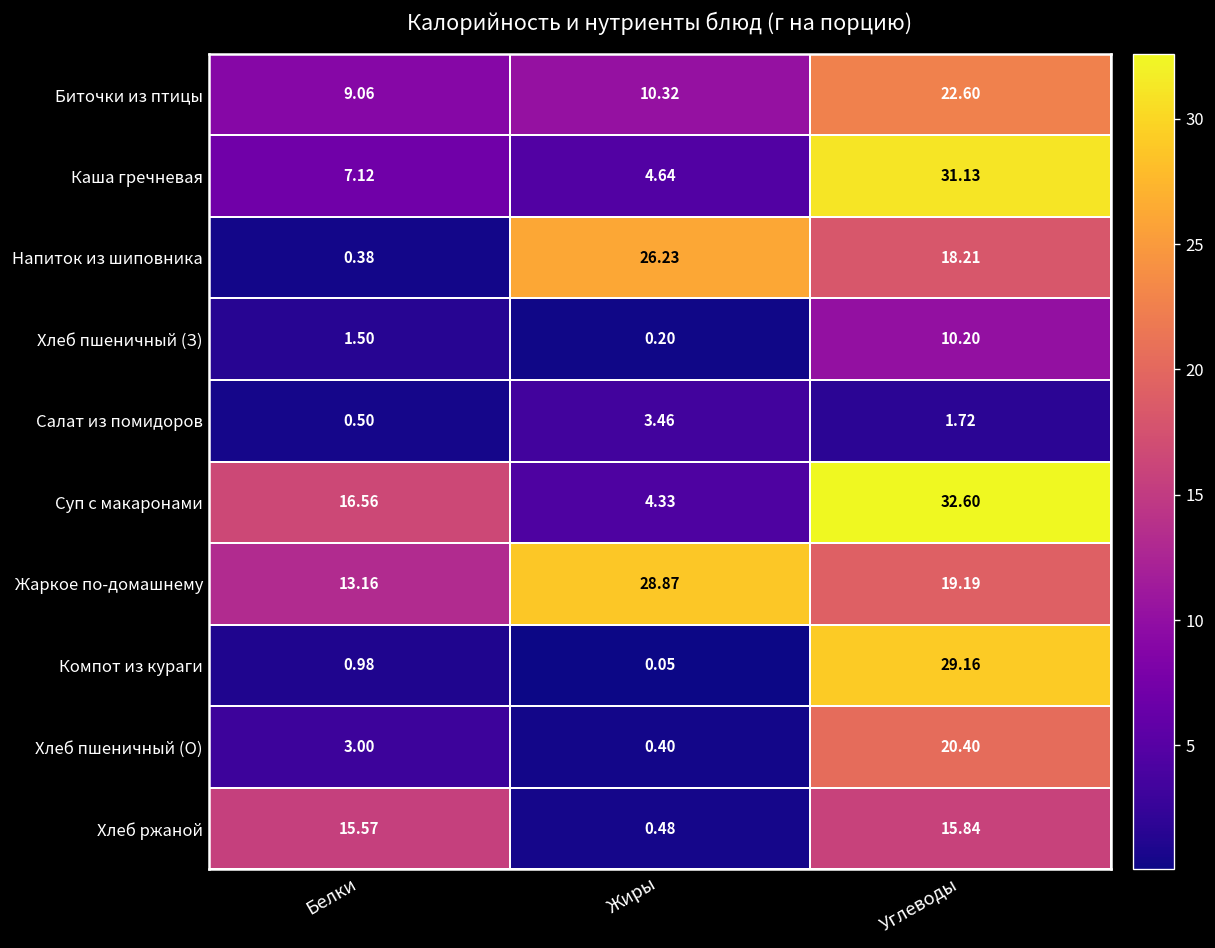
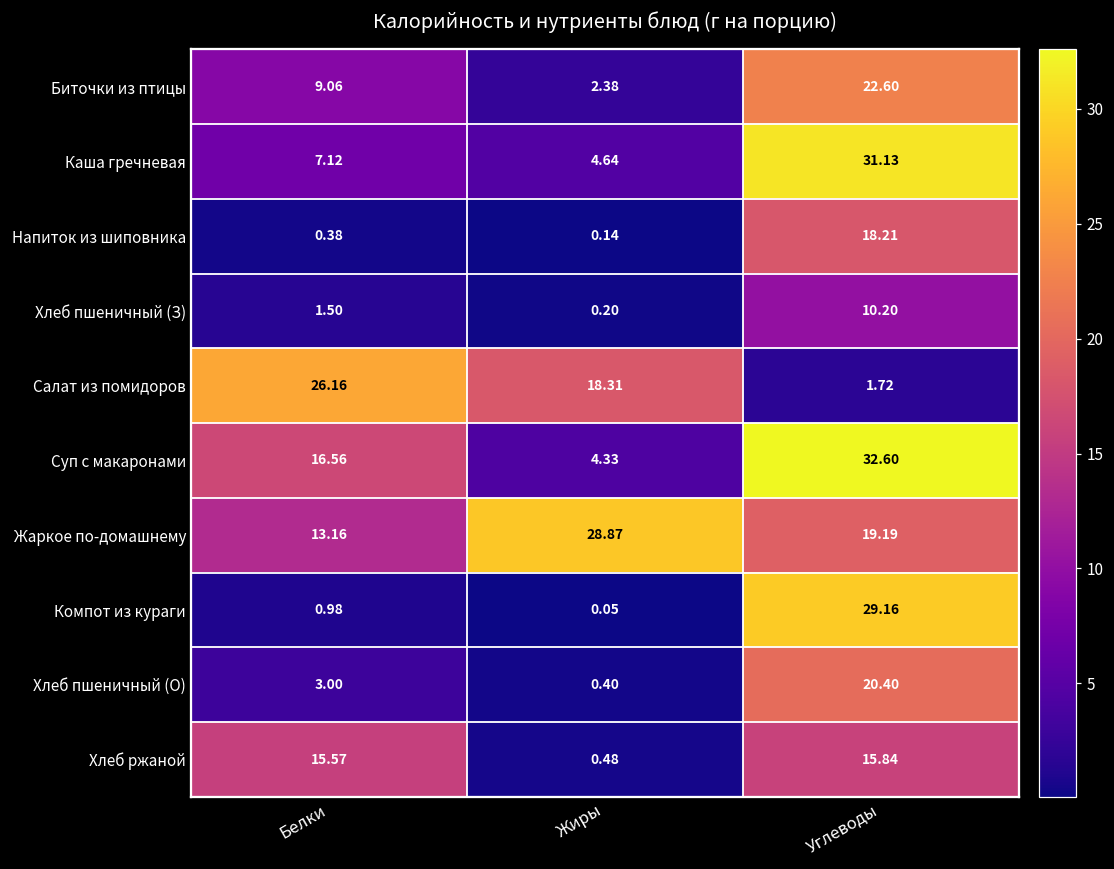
  {
    "Биточки из птицы": {
      "Белки": 9.06,
-     "Жиры": 10.32,
+     "Жиры": 2.38,
      "Углеводы": 22.60
    },
    "Каша гречневая": {
      "Белки": 7.12,
      "Жиры": 4.64,
      "Углеводы": 31.13
    },
    "Напиток из шиповника": {
      "Белки": 0.38,
-     "Жиры": 26.23,
+     "Жиры": 0.14,
      "Углеводы": 18.21
    },
    "Хлеб пшеничный (З)": {
      "Белки": 1.50,
      "Жиры": 0.20,
      "Углеводы": 10.20
    },
    "Салат из помидоров": {
-     "Белки": 0.50,
-     "Жиры": 3.46,
+     "Белки": 26.16,
+     "Жиры": 18.31,
      "Углеводы": 1.72
    },
    "Суп с макаронами": {
      "Белки": 16.56,
      "Жиры": 4.33,
      "Углеводы": 32.60
    },
    "Жаркое по-домашнему": {
      "Белки": 13.16,
      "Жиры": 28.87,
      "Углеводы": 19.19
    },
    "Компот из кураги": {
      "Белки": 0.98,
      "Жиры": 0.05,
      "Углеводы": 29.16
    },
    "Хлеб пшеничный (О)": {
      "Белки": 3.00,
      "Жиры": 0.40,
      "Углеводы": 20.40
    },
    "Хлеб ржаной": {
      "Белки": 15.57,
      "Жиры": 0.48,
      "Углеводы": 15.84
    }
  }
